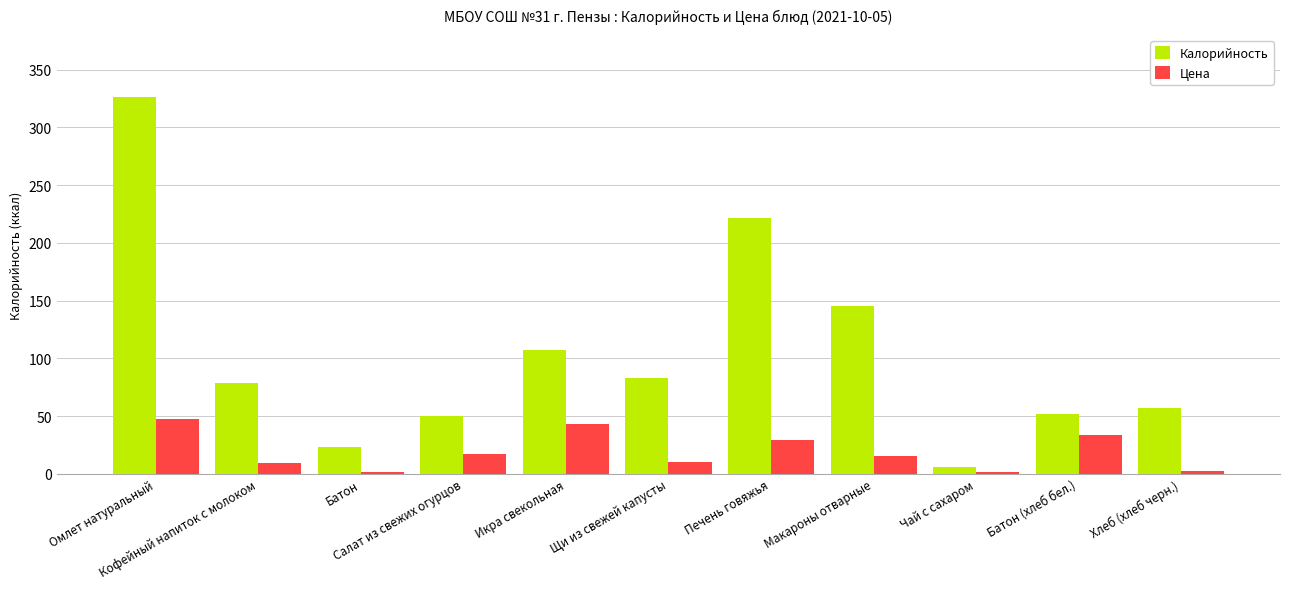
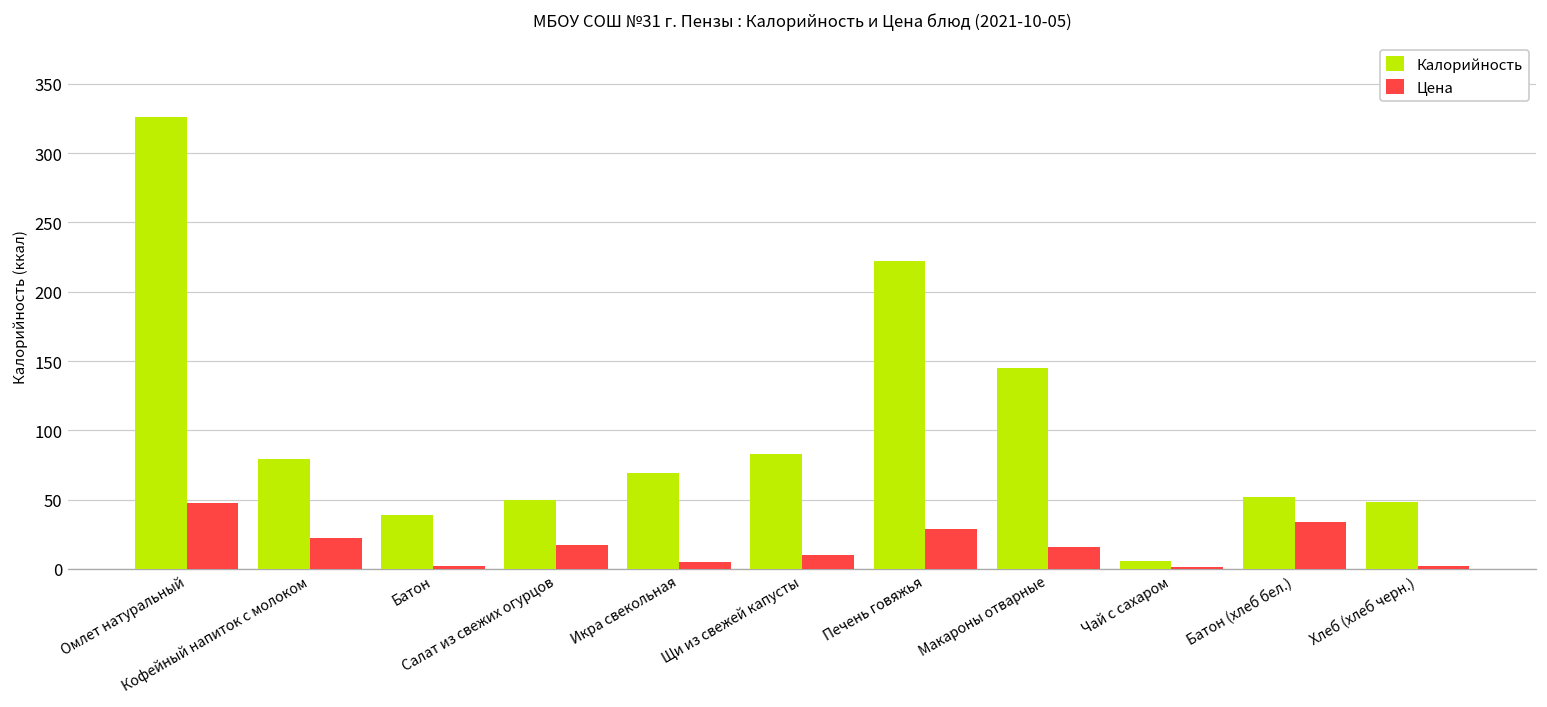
  {
    "Калорийность": {
      "Омлет натуральный": 326,
      "Кофейный напиток с молоком": 79,
-     "Батон": 23,
+     "Батон": 39,
      "Салат из свежих огурцов": 50,
-     "Икра свекольная": 107,
+     "Икра свекольная": 69,
      "Щи из свежей капусты": 83,
      "Печень говяжья": 222,
      "Макароны отварные": 145,
      "Чай с сахаром": 6,
      "Батон (хлеб бел.)": 52,
-     "Хлеб (хлеб черн.)": 57
+     "Хлеб (хлеб черн.)": 48
    },
    "Цена": {
      "Омлет натуральный": 47,
-     "Кофейный напиток с молоком": 9,
+     "Кофейный напиток с молоком": 23,
      "Салат из свежих огурцов": 17,
-     "Икра свекольная": 44,
+     "Икра свекольная": 5,
      "Щи из свежей капусты": 10,
      "Печень говяжья": 29,
      "Макароны отварные": 15,
      "Батон (хлеб бел.)": 34,
      "Хлеб (хлеб черн.)": 2
    }
  }
